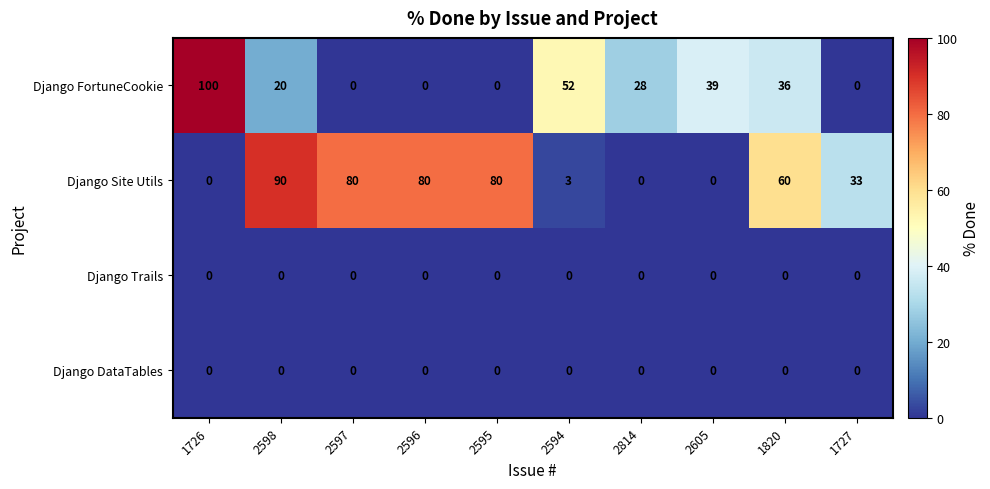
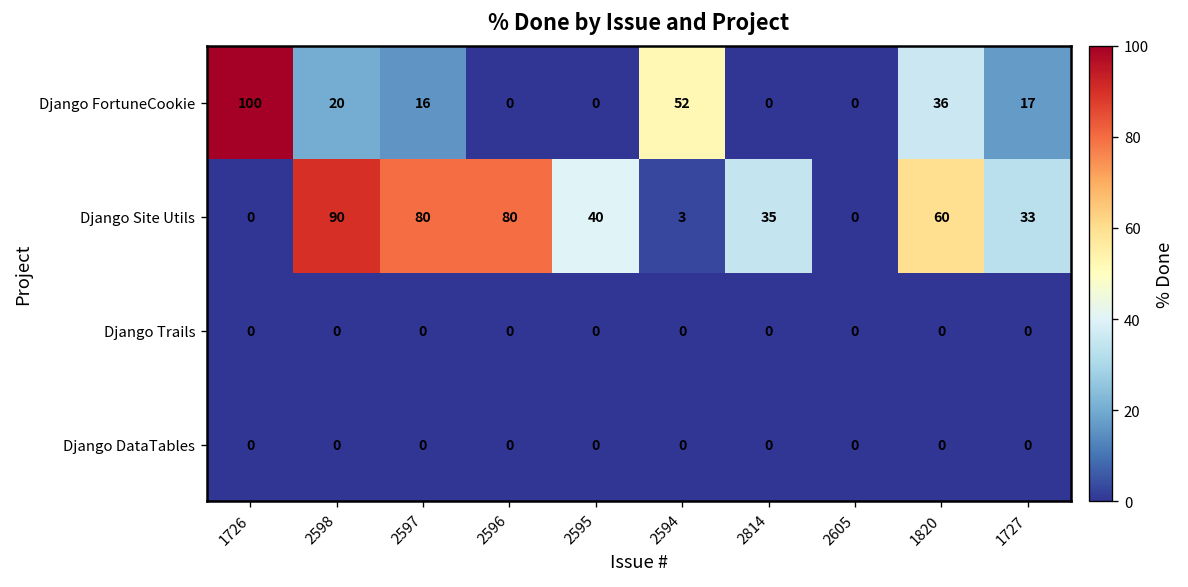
  {
    "Django FortuneCookie": {
      "1726": 100,
      "2598": 20,
-     "2597": 0,
+     "2597": 16,
      "2596": 0,
      "2595": 0,
      "2594": 52,
-     "2814": 28,
-     "2605": 39,
+     "2814": 0,
+     "2605": 0,
      "1820": 36,
-     "1727": 0
+     "1727": 17
    },
    "Django Site Utils": {
      "1726": 0,
      "2598": 90,
      "2597": 80,
      "2596": 80,
-     "2595": 80,
+     "2595": 40,
      "2594": 3,
-     "2814": 0,
+     "2814": 35,
      "2605": 0,
      "1820": 60,
      "1727": 33
    },
    "Django Trails": {
      "1726": 0,
      "2598": 0,
      "2597": 0,
      "2596": 0,
      "2595": 0,
      "2594": 0,
      "2814": 0,
      "2605": 0,
      "1820": 0,
      "1727": 0
    },
    "Django DataTables": {
      "1726": 0,
      "2598": 0,
      "2597": 0,
      "2596": 0,
      "2595": 0,
      "2594": 0,
      "2814": 0,
      "2605": 0,
      "1820": 0,
      "1727": 0
    }
  }
